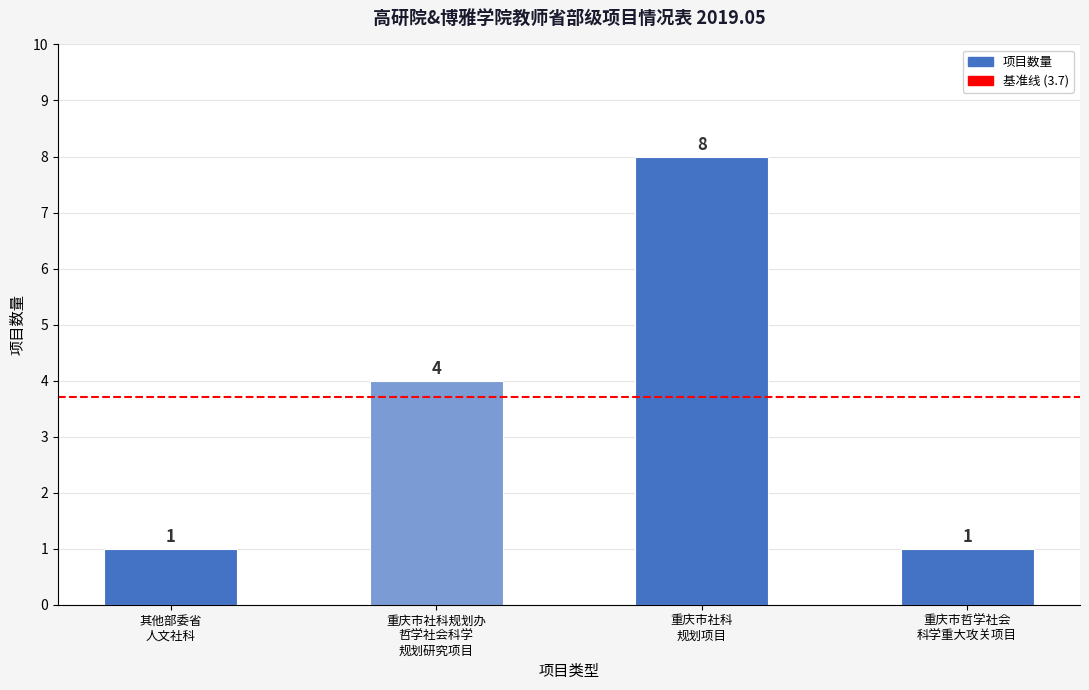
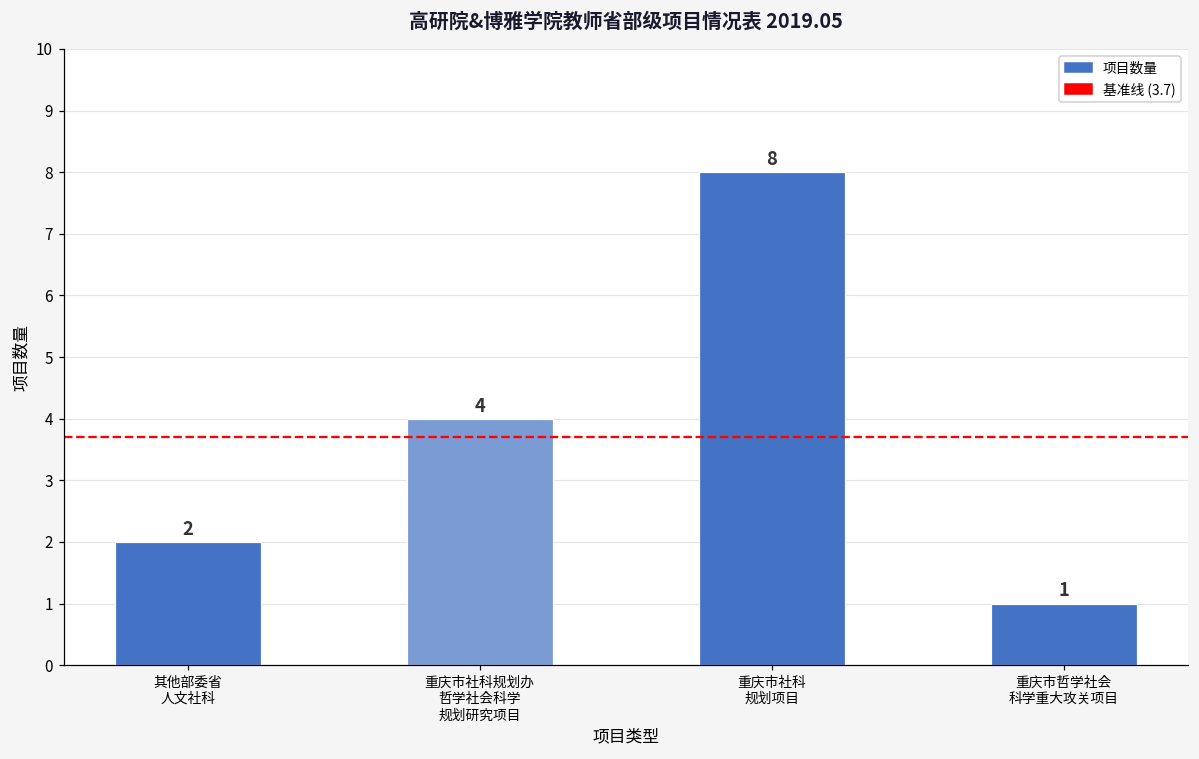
  {
-   "其他部委省 人文社科": 1,
+   "其他部委省 人文社科": 2,
    "重庆市社科规划办 哲学社会科学 规划研究项目": 4,
    "重庆市社科 规划项目": 8,
    "重庆市哲学社会 科学重大攻关项目": 1
  }
